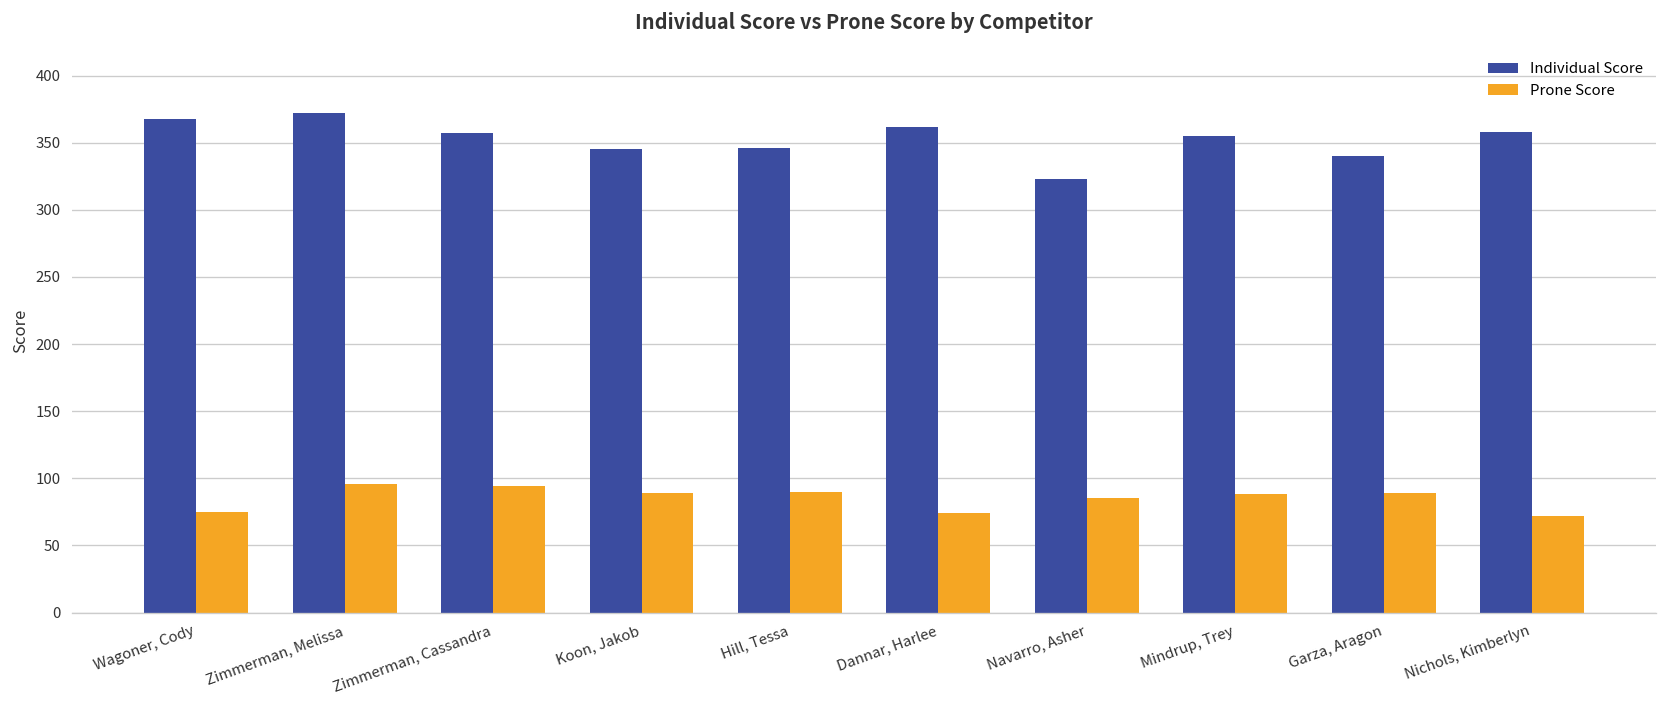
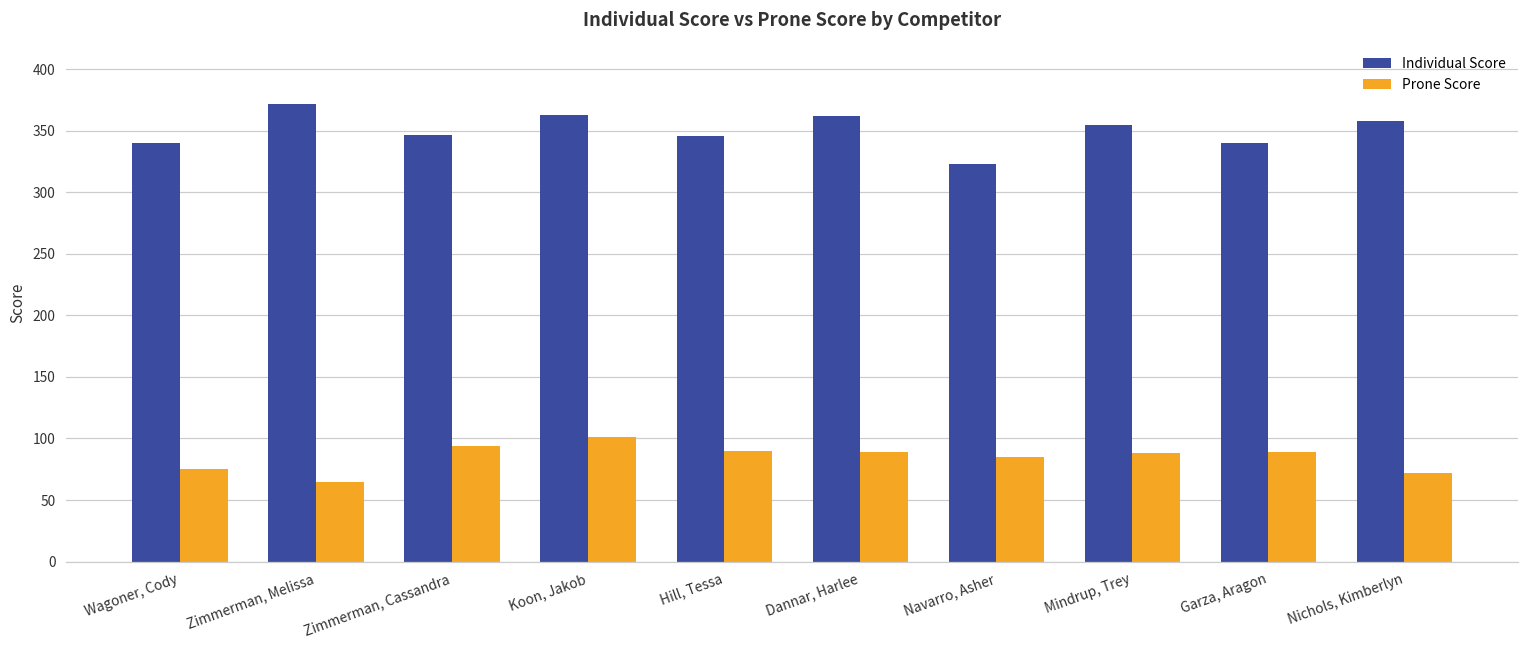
  {
    "Individual Score": {
-     "Wagoner, Cody": 368,
+     "Wagoner, Cody": 340,
      "Zimmerman, Melissa": 372,
-     "Zimmerman, Cassandra": 357,
-     "Koon, Jakob": 345,
+     "Zimmerman, Cassandra": 347,
+     "Koon, Jakob": 363,
      "Hill, Tessa": 346,
      "Dannar, Harlee": 362,
      "Navarro, Asher": 323,
      "Mindrup, Trey": 355,
      "Garza, Aragon": 340,
      "Nichols, Kimberlyn": 358
    },
    "Prone Score": {
      "Wagoner, Cody": 75,
-     "Zimmerman, Melissa": 96,
+     "Zimmerman, Melissa": 65,
      "Zimmerman, Cassandra": 94,
-     "Koon, Jakob": 89,
+     "Koon, Jakob": 101,
      "Hill, Tessa": 90,
-     "Dannar, Harlee": 74,
+     "Dannar, Harlee": 89,
      "Navarro, Asher": 85,
      "Mindrup, Trey": 88,
      "Garza, Aragon": 89,
      "Nichols, Kimberlyn": 72
    }
  }
